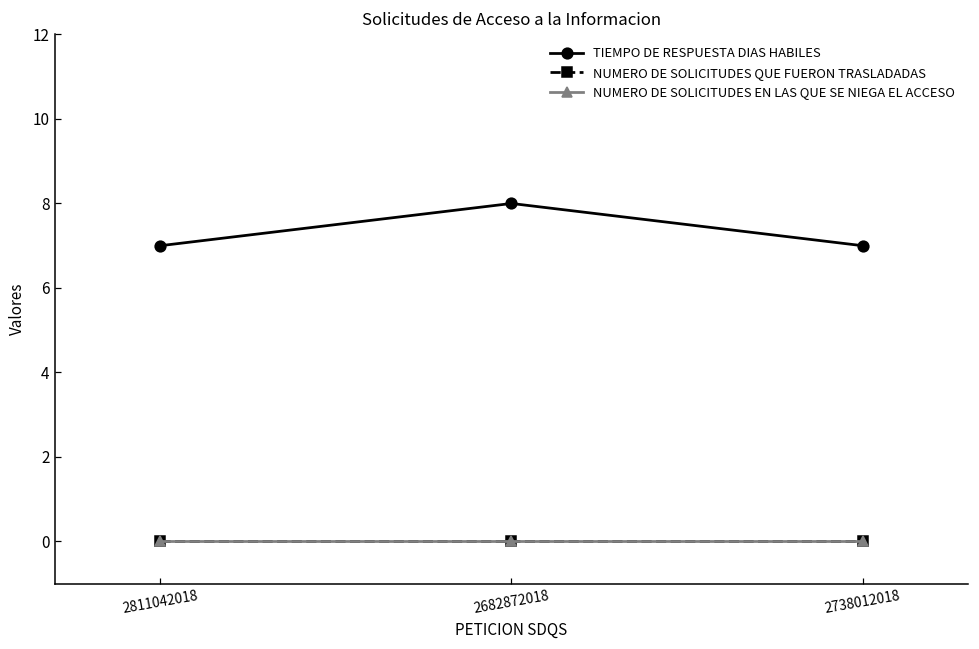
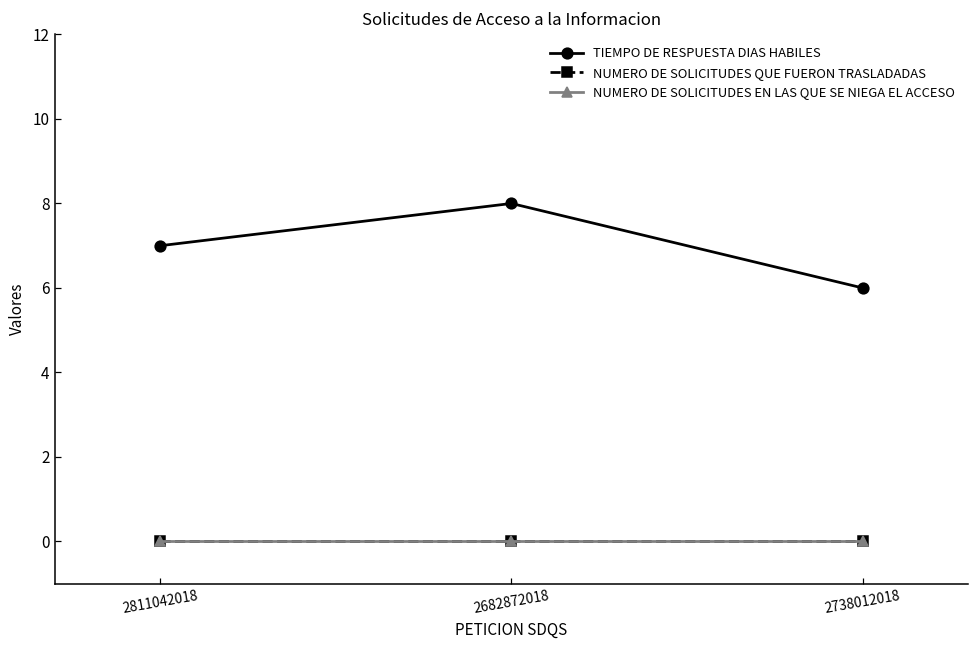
  {
    "TIEMPO DE RESPUESTA DIAS HABILES": {
      "2811042018": 7,
      "2682872018": 8,
-     "2738012018": 7
+     "2738012018": 6
    },
    "NUMERO DE SOLICITUDES EN LAS QUE SE NIEGA EL ACCESO": {
      "2811042018": 0,
      "2682872018": 0,
      "2738012018": 0
    }
  }
